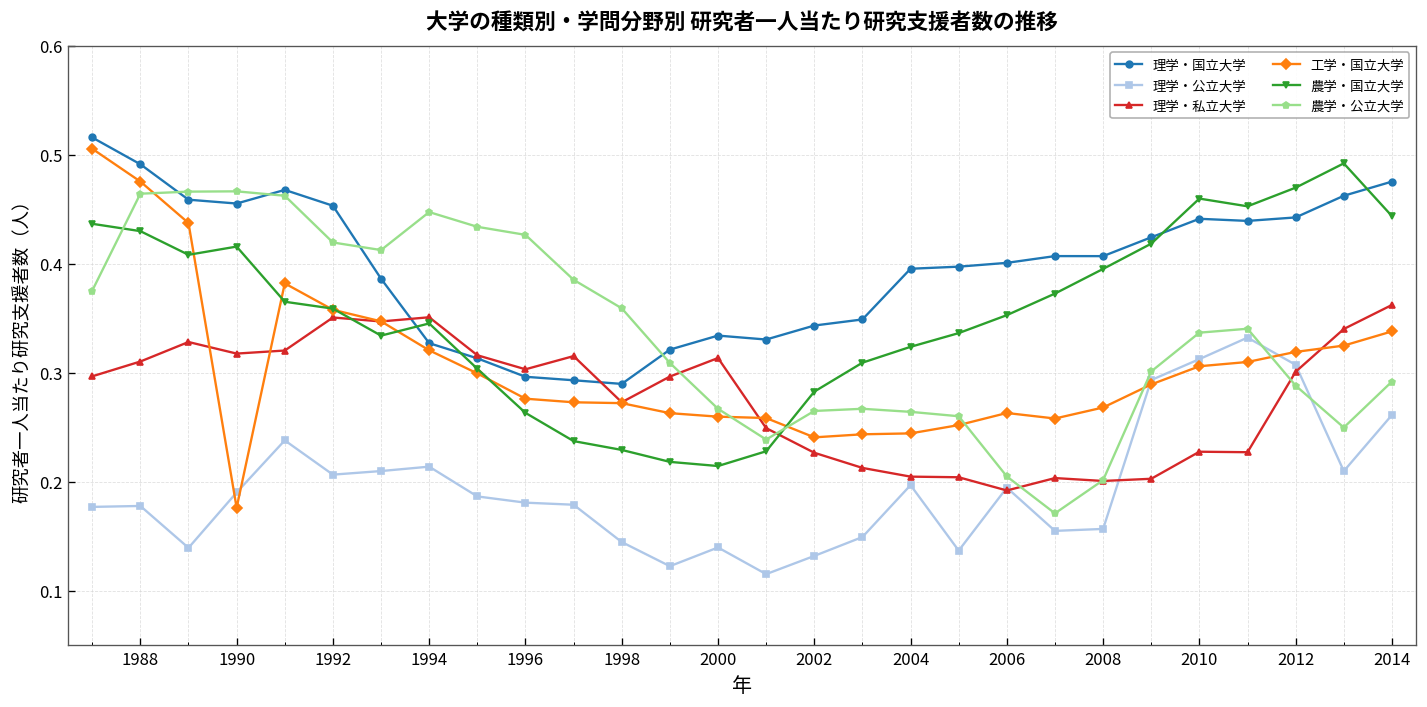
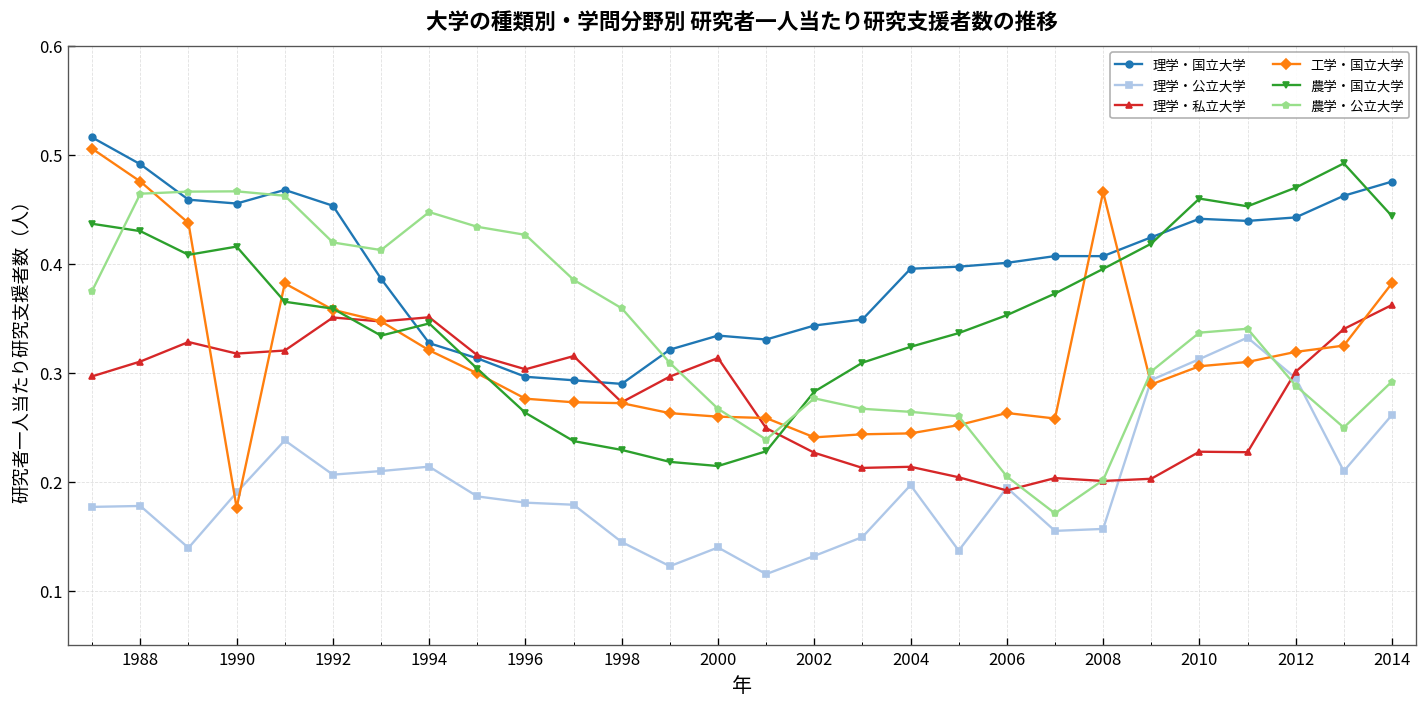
  {
    "理学・国立大学": {
      "1988": 0.49,
      "1990": 0.46,
      "1992": 0.45,
      "1994": 0.33,
      "1996": 0.30,
      "1998": 0.29,
      "2000": 0.33,
      "2002": 0.34,
      "2004": 0.40,
      "2006": 0.40,
      "2008": 0.41,
      "2010": 0.44,
      "2012": 0.44,
      "2014": 0.48
    },
    "理学・公立大学": {
      "1988": 0.18,
      "1990": 0.19,
      "1992": 0.21,
      "1994": 0.21,
      "1996": 0.18,
      "1998": 0.14,
      "2000": 0.14,
      "2002": 0.13,
      "2004": 0.20,
      "2008": 0.16,
      "2010": 0.31,
-     "2012": 0.31,
+     "2012": 0.30,
      "2014": 0.26
    },
    "理学・私立大学": {
      "1988": 0.31,
      "1990": 0.32,
      "1992": 0.35,
      "1994": 0.35,
      "1996": 0.30,
      "2000": 0.31,
      "2002": 0.23,
-     "2004": 0.20,
+     "2004": 0.21,
      "2010": 0.23,
      "2012": 0.30,
      "2014": 0.36
    },
    "工学・国立大学": {
      "1988": 0.48,
      "1990": 0.18,
      "1994": 0.32,
      "1996": 0.28,
      "2000": 0.26,
      "2002": 0.24,
      "2004": 0.24,
      "2006": 0.26,
-     "2008": 0.27,
+     "2008": 0.47,
      "2010": 0.31,
      "2012": 0.32,
-     "2014": 0.34
+     "2014": 0.38
    },
    "農学・国立大学": {
      "1988": 0.43,
      "1990": 0.42,
      "1994": 0.35,
      "1996": 0.26,
      "1998": 0.23,
      "2000": 0.21,
      "2002": 0.28,
      "2004": 0.32,
      "2006": 0.35,
      "2008": 0.40,
      "2010": 0.46,
      "2012": 0.47,
      "2014": 0.44
    },
    "農学・公立大学": {
      "1988": 0.46,
      "1990": 0.47,
      "1992": 0.42,
      "1994": 0.45,
      "1996": 0.43,
      "1998": 0.36,
      "2000": 0.27,
-     "2002": 0.26,
+     "2002": 0.28,
      "2004": 0.26,
      "2006": 0.20,
      "2010": 0.34,
      "2012": 0.29,
      "2014": 0.29
    }
  }
